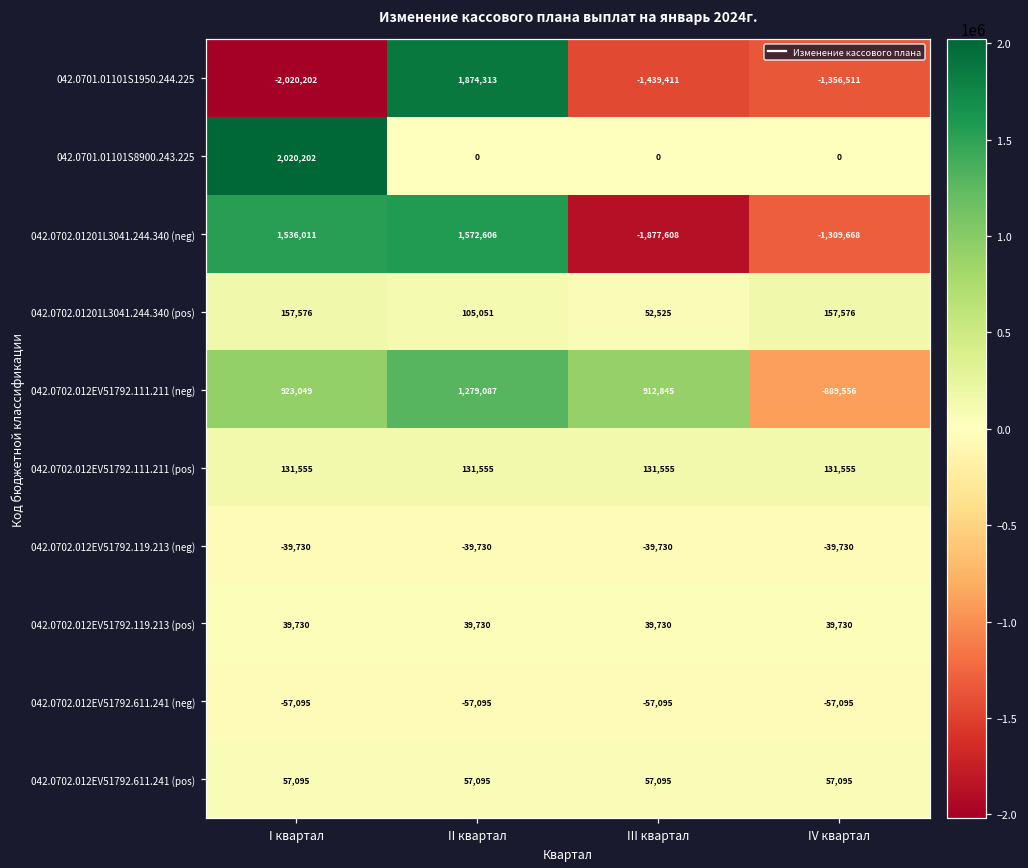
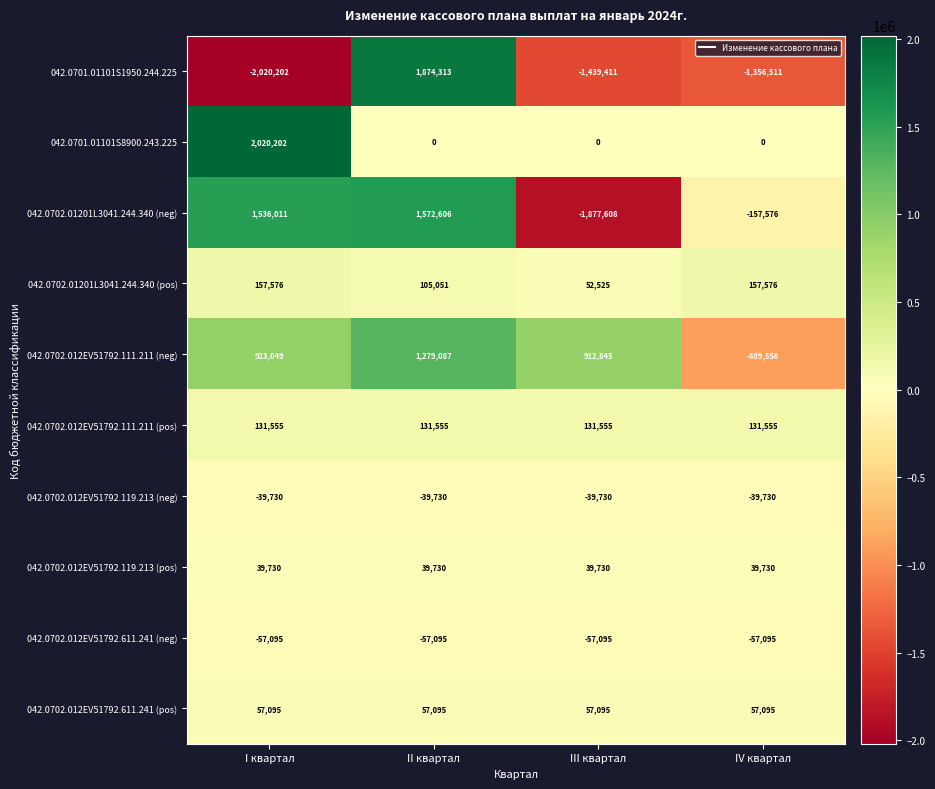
  {
    "042.0701.01101S1950.244.225": {
      "I квартал": "-2,020,202",
      "II квартал": "1,874,313",
      "III квартал": "-1,439,411",
      "IV квартал": "-1,356,511"
    },
    "042.0701.01101S8900.243.225": {
      "I квартал": "2,020,202",
      "II квартал": "0",
      "III квартал": "0",
      "IV квартал": "0"
    },
    "042.0702.01201L3041.244.340 (neg)": {
      "I квартал": "1,536,011",
      "II квартал": "1,572,606",
      "III квартал": "-1,877,608",
-     "IV квартал": "-1,309,668"
+     "IV квартал": "-157,576"
    },
    "042.0702.01201L3041.244.340 (pos)": {
      "I квартал": "157,576",
      "II квартал": "105,051",
      "III квартал": "52,525",
      "IV квартал": "157,576"
    },
    "042.0702.012EV51792.111.211 (neg)": {
      "I квартал": "923,049",
      "II квартал": "1,279,087",
      "III квартал": "912,845",
      "IV квартал": "-889,556"
    },
    "042.0702.012EV51792.111.211 (pos)": {
      "I квартал": "131,555",
      "II квартал": "131,555",
      "III квартал": "131,555",
      "IV квартал": "131,555"
    },
    "042.0702.012EV51792.119.213 (neg)": {
      "I квартал": "-39,730",
      "II квартал": "-39,730",
      "III квартал": "-39,730",
      "IV квартал": "-39,730"
    },
    "042.0702.012EV51792.119.213 (pos)": {
      "I квартал": "39,730",
      "II квартал": "39,730",
      "III квартал": "39,730",
      "IV квартал": "39,730"
    },
    "042.0702.012EV51792.611.241 (neg)": {
      "I квартал": "-57,095",
      "II квартал": "-57,095",
      "III квартал": "-57,095",
      "IV квартал": "-57,095"
    },
    "042.0702.012EV51792.611.241 (pos)": {
      "I квартал": "57,095",
      "II квартал": "57,095",
      "III квартал": "57,095",
      "IV квартал": "57,095"
    }
  }
